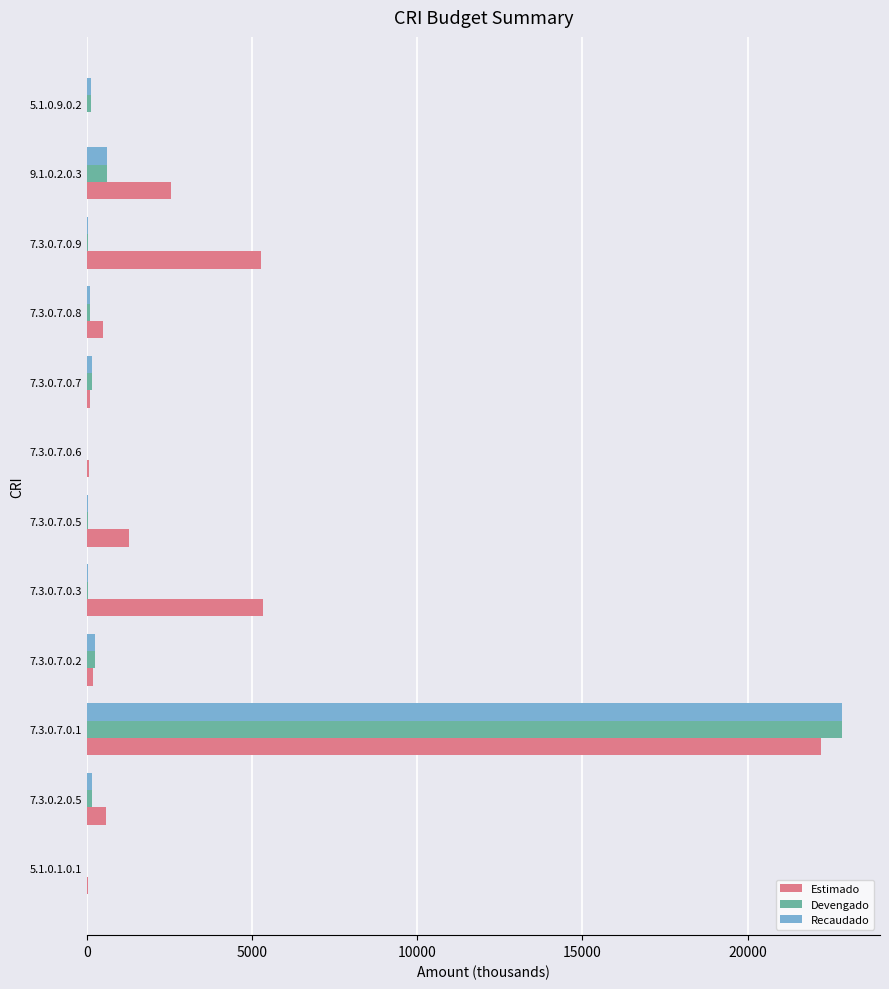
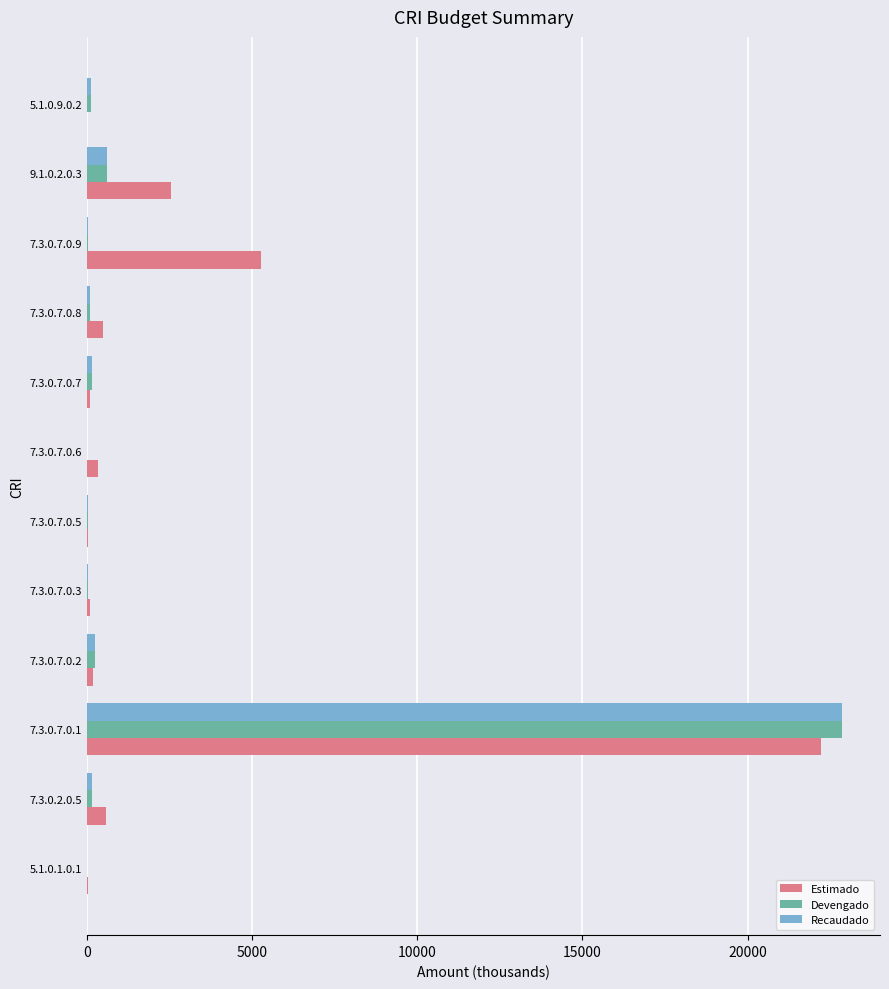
  {
    "Estimado": {
      "5.1.0.9.0.2": 0,
      "9.1.0.2.0.3": 2600,
      "7.3.0.7.0.9": 5300,
      "7.3.0.7.0.8": 500,
      "7.3.0.7.0.7": 100,
-     "7.3.0.7.0.6": 100,
-     "7.3.0.7.0.5": 1300,
-     "7.3.0.7.0.3": 5300,
+     "7.3.0.7.0.6": 300,
+     "7.3.0.7.0.5": 0,
+     "7.3.0.7.0.3": 100,
      "7.3.0.7.0.2": 200,
      "7.3.0.7.0.1": 22200,
      "7.3.0.2.0.5": 600
    }
  }
